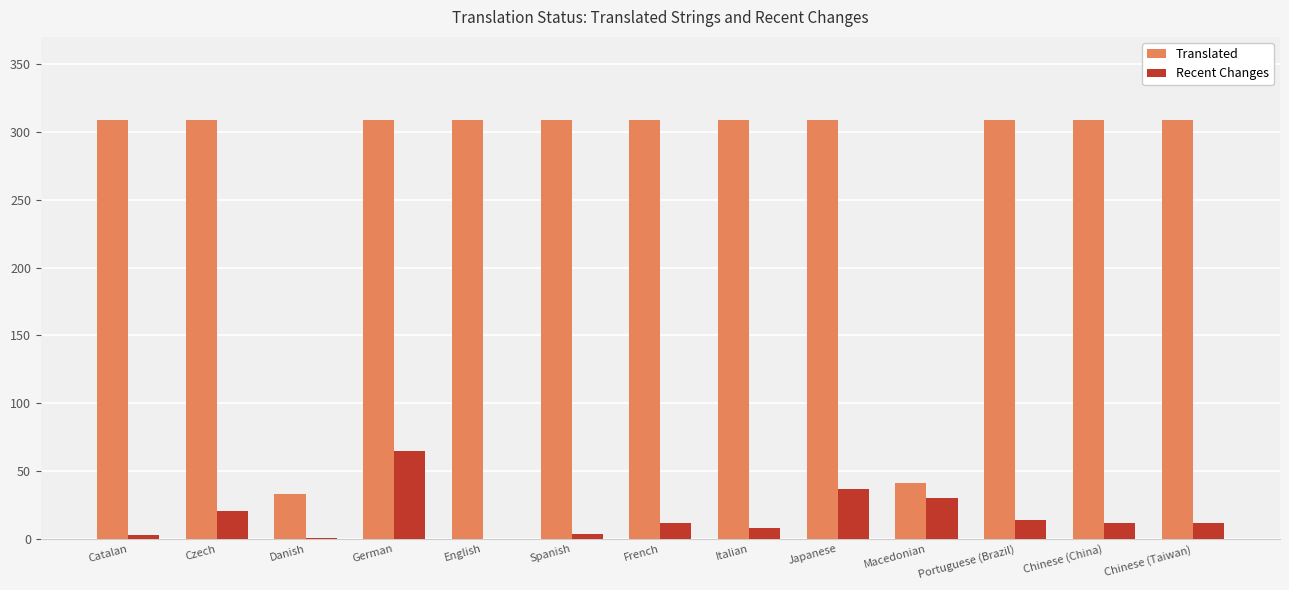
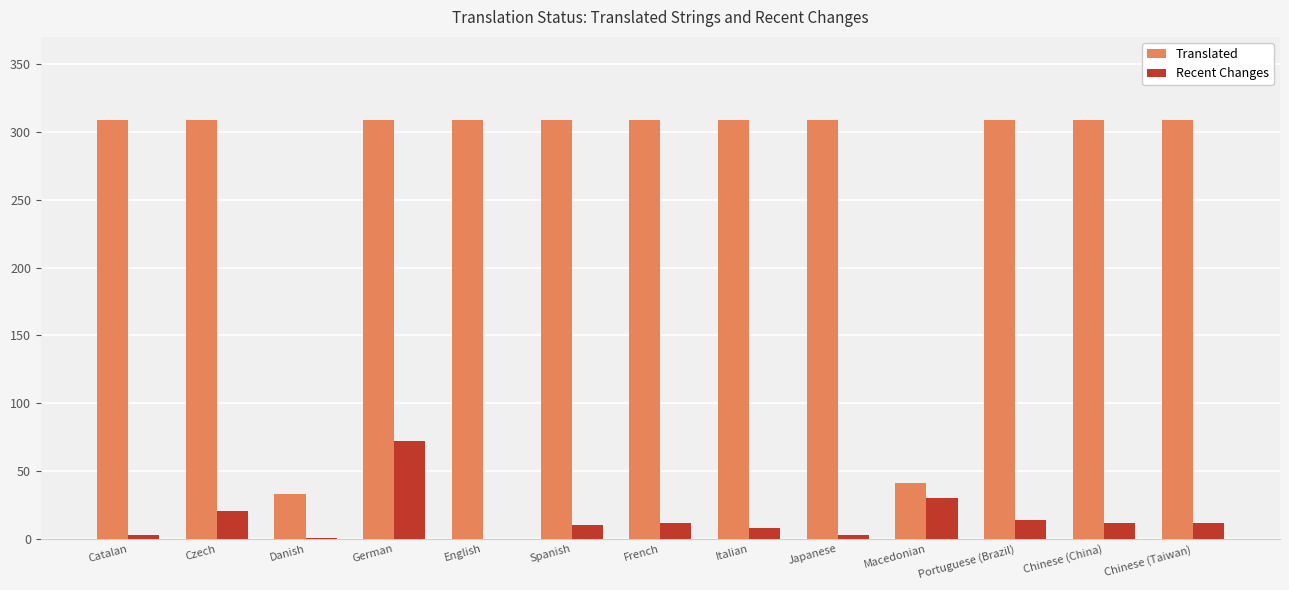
  {
    "Translated": {
      "Catalan": 309,
      "Czech": 309,
      "Danish": 33,
      "German": 309,
      "English": 309,
      "Spanish": 309,
      "French": 309,
      "Italian": 309,
      "Japanese": 309,
      "Macedonian": 41,
      "Portuguese (Brazil)": 309,
      "Chinese (China)": 309,
      "Chinese (Taiwan)": 309
    },
    "Recent Changes": {
      "Catalan": 3,
      "Czech": 21,
-     "German": 65,
+     "German": 72,
      "English": 0,
-     "Spanish": 4,
+     "Spanish": 10,
      "French": 12,
      "Italian": 8,
-     "Japanese": 37,
+     "Japanese": 3,
      "Macedonian": 30,
      "Portuguese (Brazil)": 14,
      "Chinese (China)": 12,
      "Chinese (Taiwan)": 12
    }
  }
